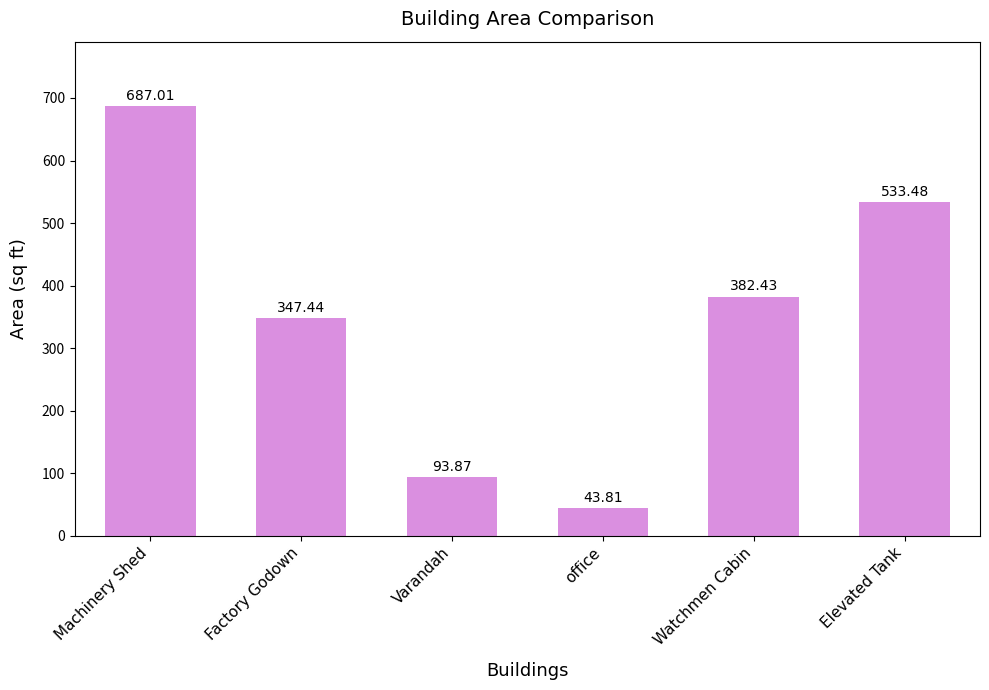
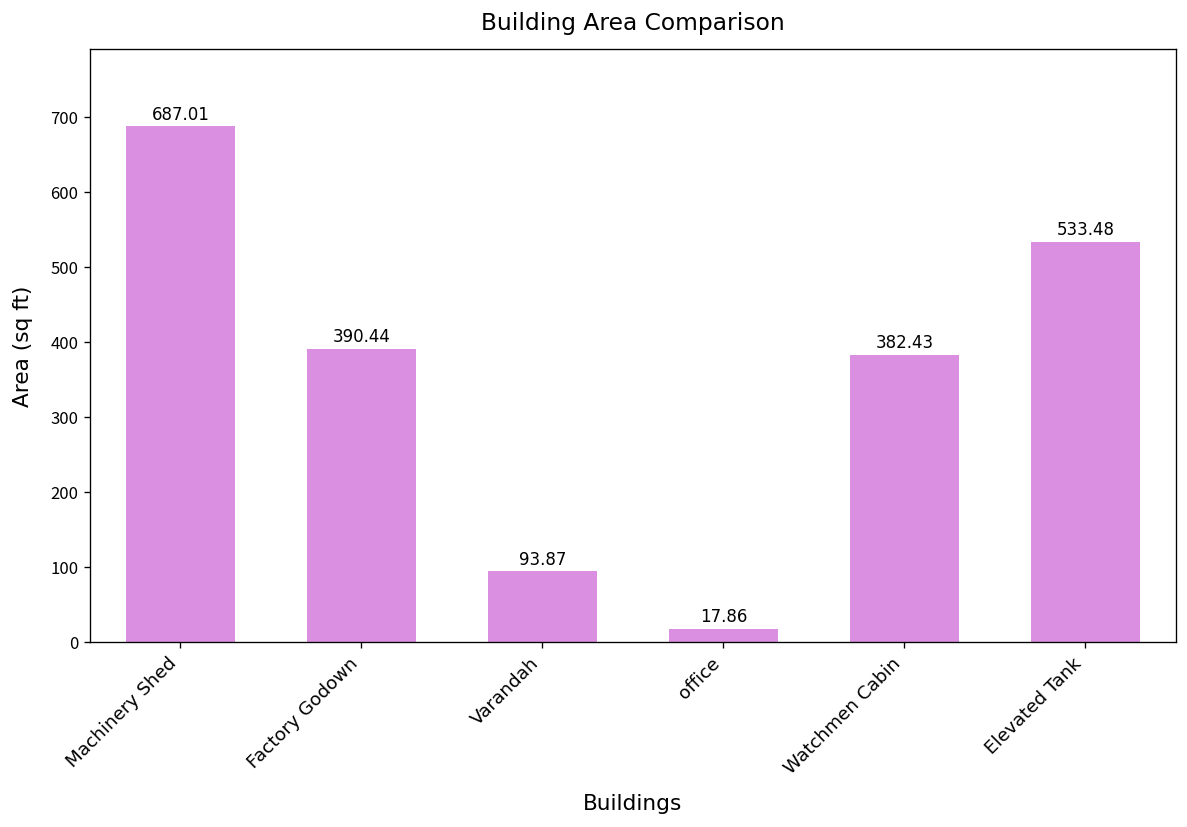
  {
    "Machinery Shed": 687.01,
-   "Factory Godown": 347.44,
+   "Factory Godown": 390.44,
    "Varandah": 93.87,
-   "office": 43.81,
+   "office": 17.86,
    "Watchmen Cabin": 382.43,
    "Elevated Tank": 533.48
  }
